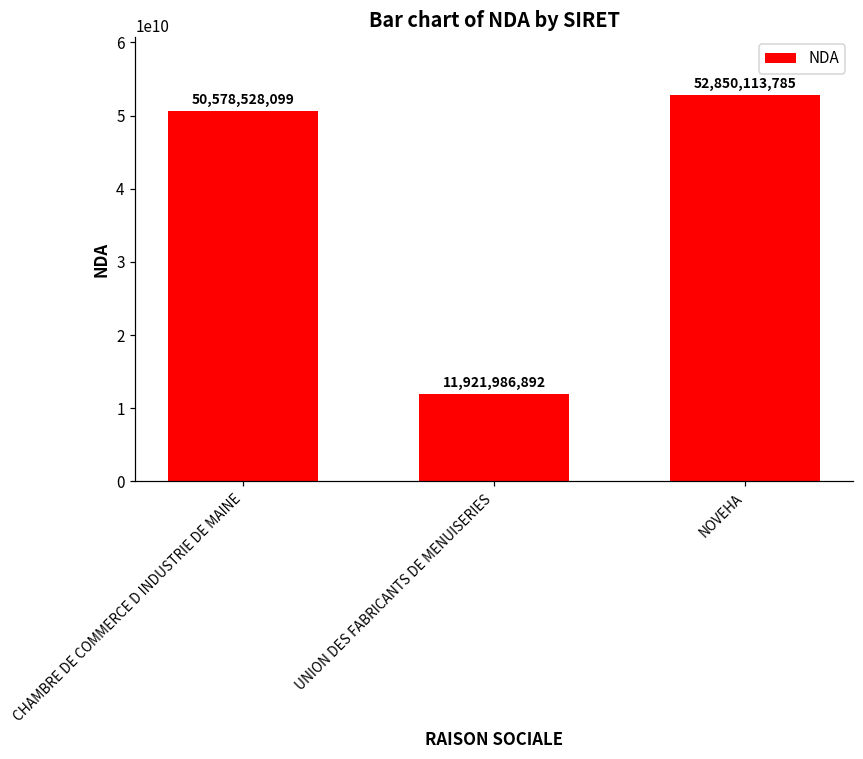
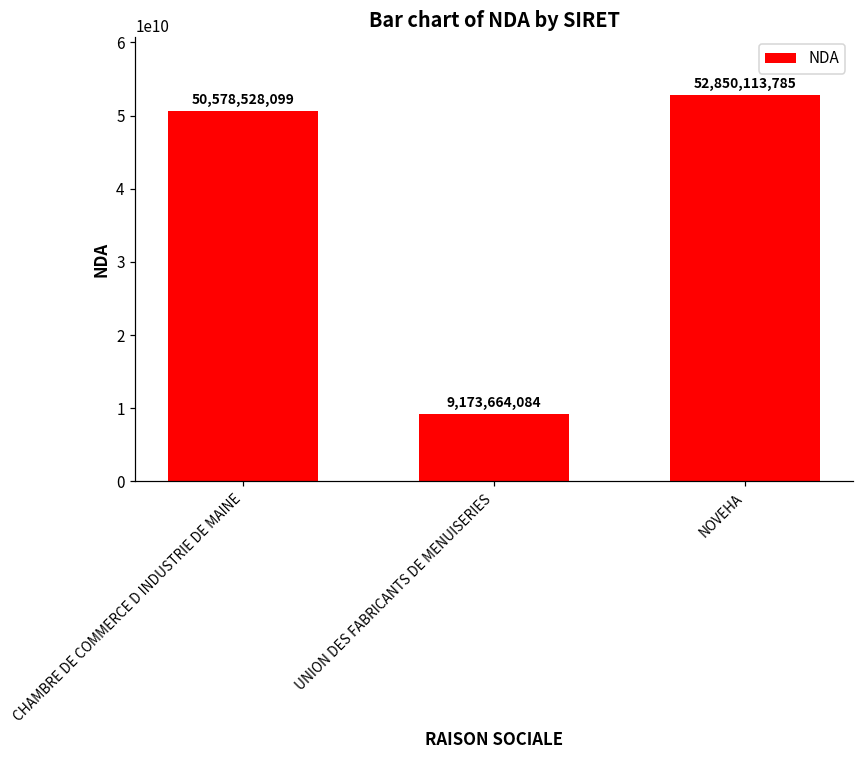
  {
    "CHAMBRE DE COMMERCE D INDUSTRIE DE MAINE": "50,578,528,099",
-   "UNION DES FABRICANTS DE MENUISERIES": "11,921,986,892",
+   "UNION DES FABRICANTS DE MENUISERIES": "9,173,664,084",
    "NOVEHA": "52,850,113,785"
  }
